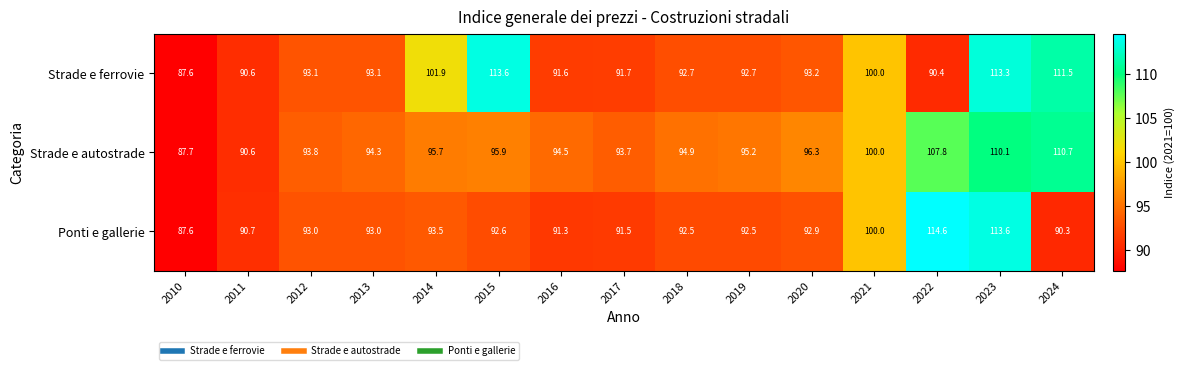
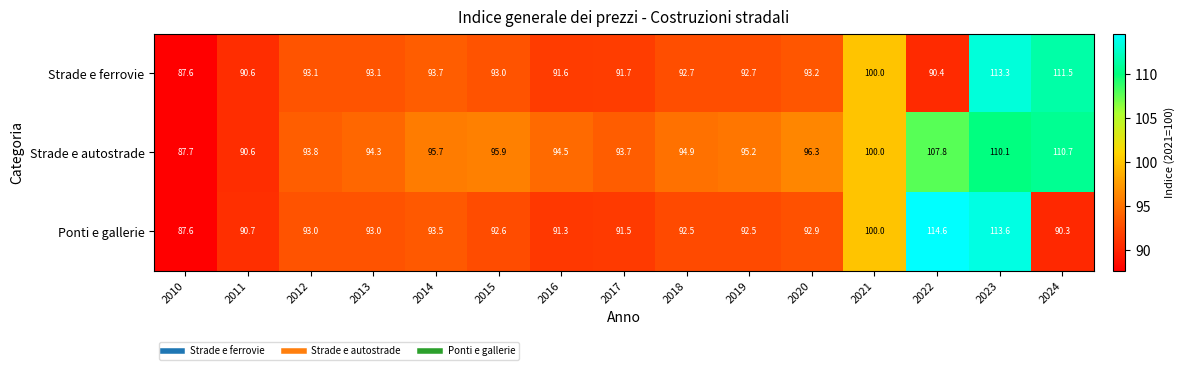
  {
    "Strade e ferrovie": {
      "2010": 87.6,
      "2011": 90.6,
      "2012": 93.1,
      "2013": 93.1,
-     "2014": 101.9,
-     "2015": 113.6,
+     "2014": 93.7,
+     "2015": 93.0,
      "2016": 91.6,
      "2017": 91.7,
      "2018": 92.7,
      "2019": 92.7,
      "2020": 93.2,
      "2021": 100.0,
      "2022": 90.4,
      "2023": 113.3,
      "2024": 111.5
    },
    "Strade e autostrade": {
      "2010": 87.7,
      "2011": 90.6,
      "2012": 93.8,
      "2013": 94.3,
      "2014": 95.7,
      "2015": 95.9,
      "2016": 94.5,
      "2017": 93.7,
      "2018": 94.9,
      "2019": 95.2,
      "2020": 96.3,
      "2021": 100.0,
      "2022": 107.8,
      "2023": 110.1,
      "2024": 110.7
    },
    "Ponti e gallerie": {
      "2010": 87.6,
      "2011": 90.7,
      "2012": 93.0,
      "2013": 93.0,
      "2014": 93.5,
      "2015": 92.6,
      "2016": 91.3,
      "2017": 91.5,
      "2018": 92.5,
      "2019": 92.5,
      "2020": 92.9,
      "2021": 100.0,
      "2022": 114.6,
      "2023": 113.6,
      "2024": 90.3
    }
  }
